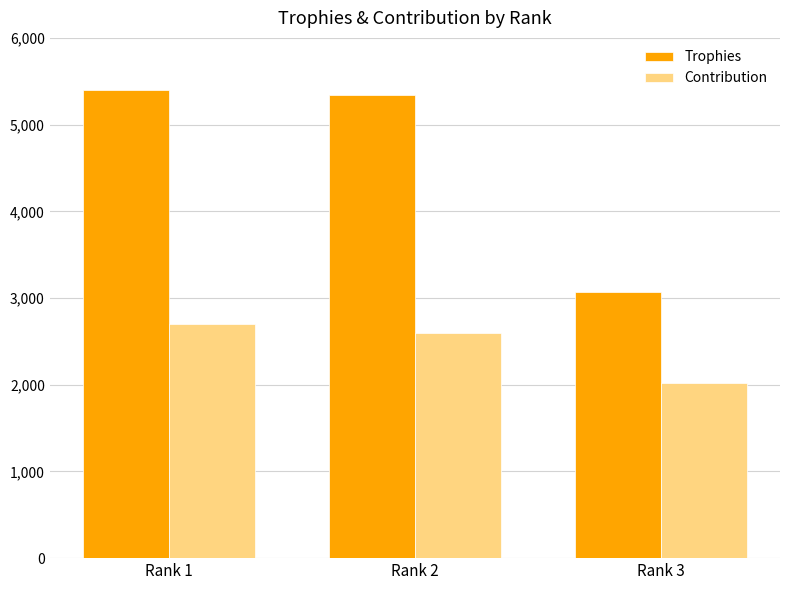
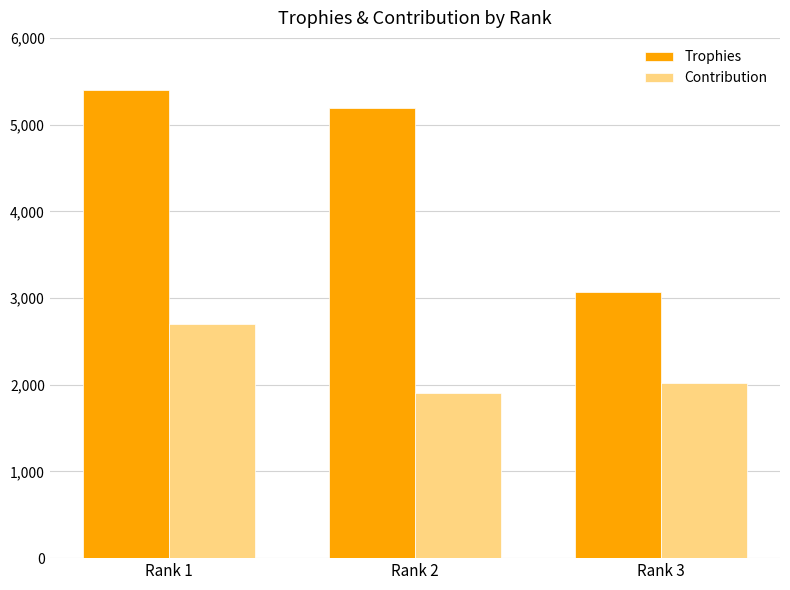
  {
    "Trophies": {
      "Rank 1": "5,400",
-     "Rank 2": "5,300",
+     "Rank 2": "5,200",
      "Rank 3": "3,100"
    },
    "Contribution": {
      "Rank 1": "2,700",
-     "Rank 2": "2,600",
+     "Rank 2": "1,900",
      "Rank 3": "2,000"
    }
  }
